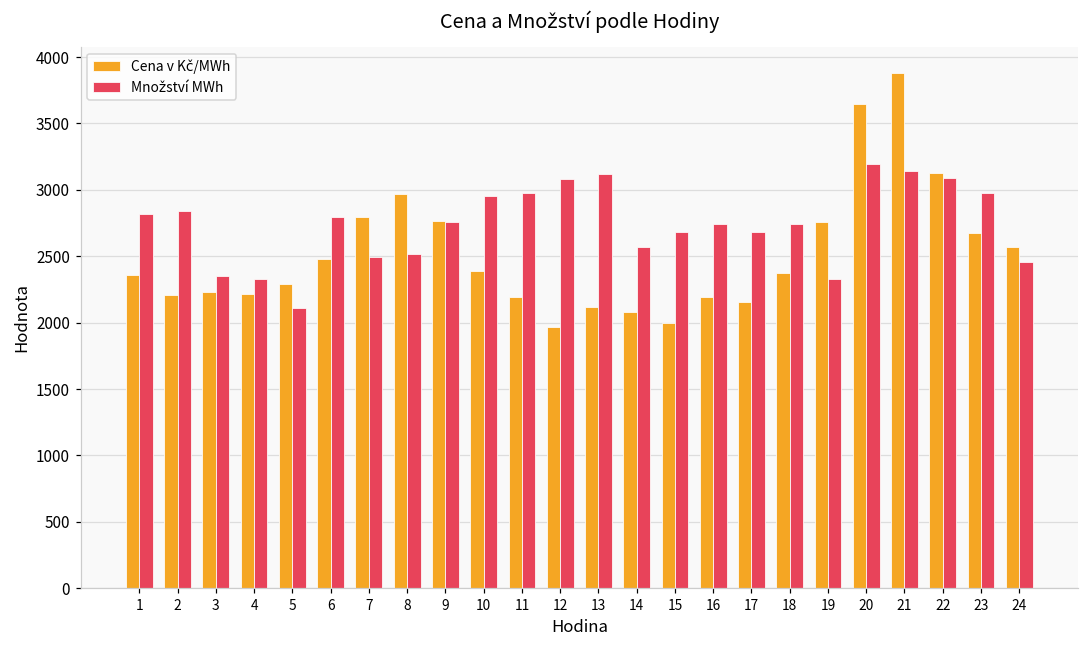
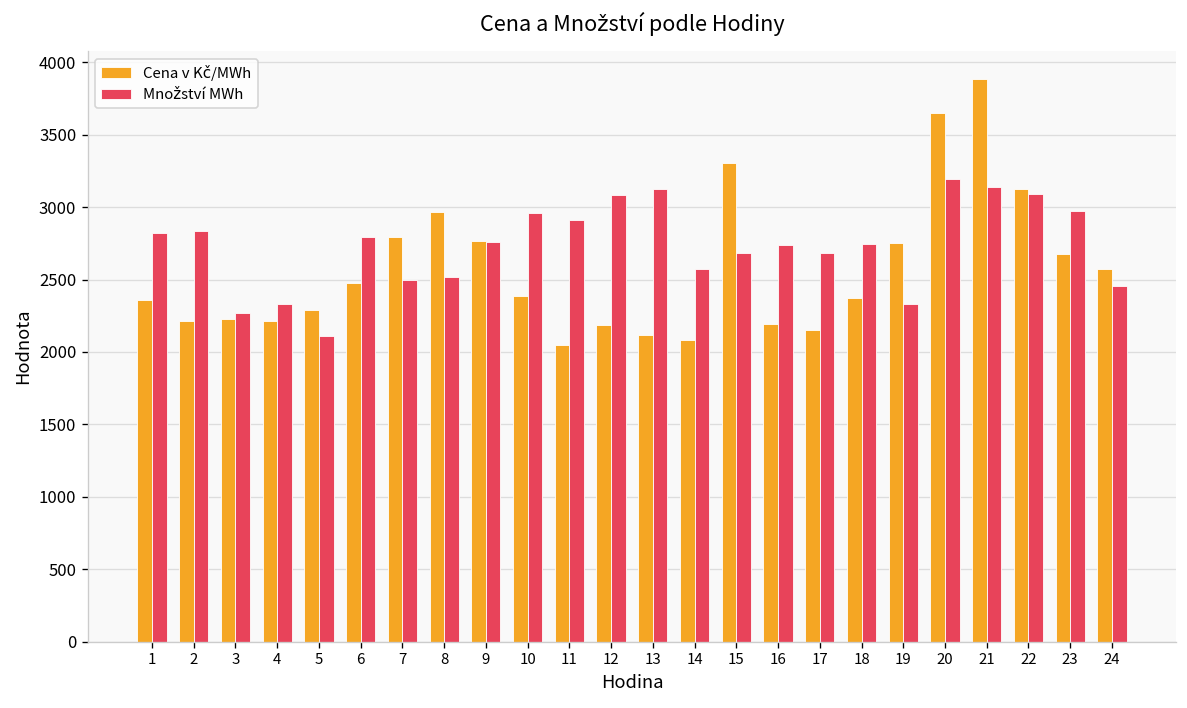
  {
    "Cena v Kč/MWh": {
      "1": 2360,
      "2": 2210,
      "3": 2230,
      "4": 2210,
      "5": 2290,
      "6": 2480,
      "7": 2800,
      "8": 2970,
      "9": 2770,
      "10": 2390,
-     "11": 2190,
-     "12": 1970,
+     "11": 2050,
+     "12": 2190,
      "13": 2120,
      "14": 2080,
-     "15": 1990,
+     "15": 3300,
      "16": 2200,
      "17": 2150,
      "18": 2370,
      "19": 2750,
      "20": 3650,
      "21": 3880,
      "22": 3120,
      "23": 2670,
      "24": 2570
    },
    "Množství MWh": {
      "1": 2820,
      "2": 2840,
-     "3": 2350,
+     "3": 2270,
      "4": 2330,
      "5": 2110,
      "6": 2790,
      "7": 2490,
      "8": 2520,
      "9": 2760,
      "10": 2960,
-     "11": 2970,
+     "11": 2910,
      "12": 3080,
      "13": 3120,
      "14": 2570,
      "15": 2680,
      "16": 2740,
      "17": 2680,
      "18": 2750,
      "19": 2330,
      "20": 3190,
      "21": 3140,
      "22": 3090,
      "23": 2970,
      "24": 2460
    }
  }
